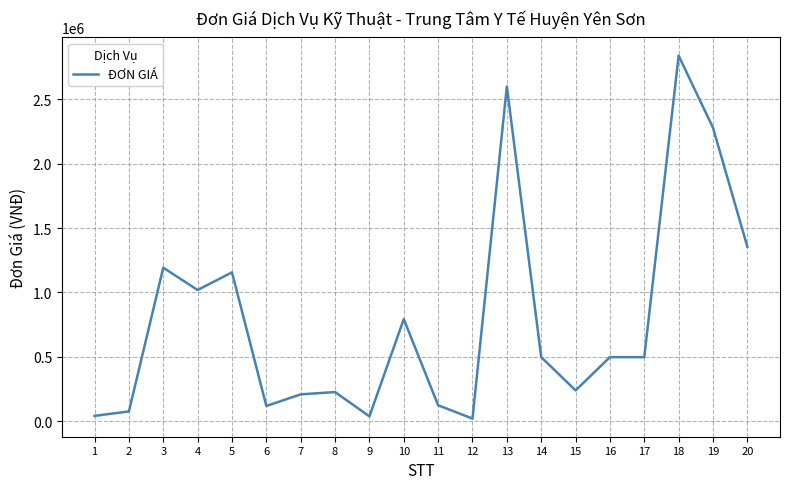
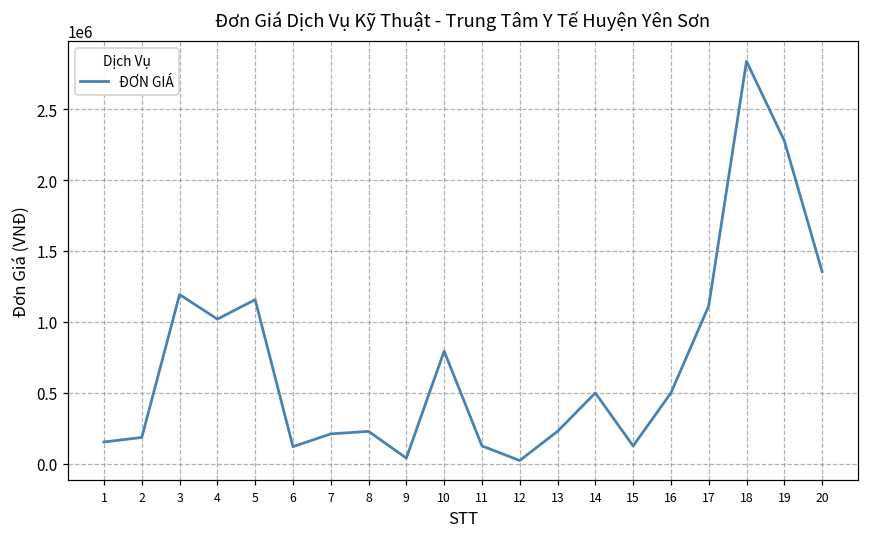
  {
-   "1": 40000,
-   "2": 80000,
+   "1": 150000,
+   "2": 180000,
    "3": 1190000,
    "4": 1020000,
    "5": 1160000,
    "6": 120000,
    "7": 210000,
    "8": 230000,
    "9": 40000,
    "10": 790000,
    "11": 120000,
    "12": 20000,
-   "13": 2600000,
+   "13": 230000,
    "14": 500000,
-   "15": 240000,
+   "15": 120000,
    "16": 500000,
-   "17": 500000,
+   "17": 1110000,
    "18": 2840000,
    "19": 2280000,
    "20": 1350000
  }
